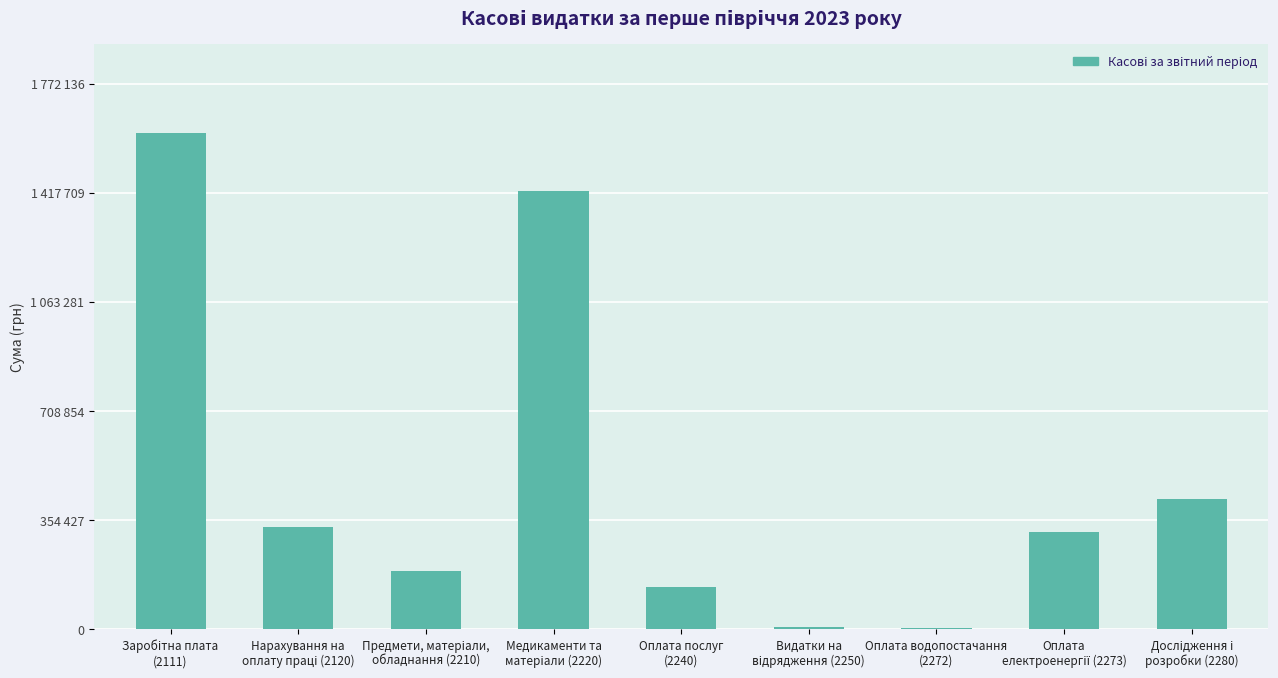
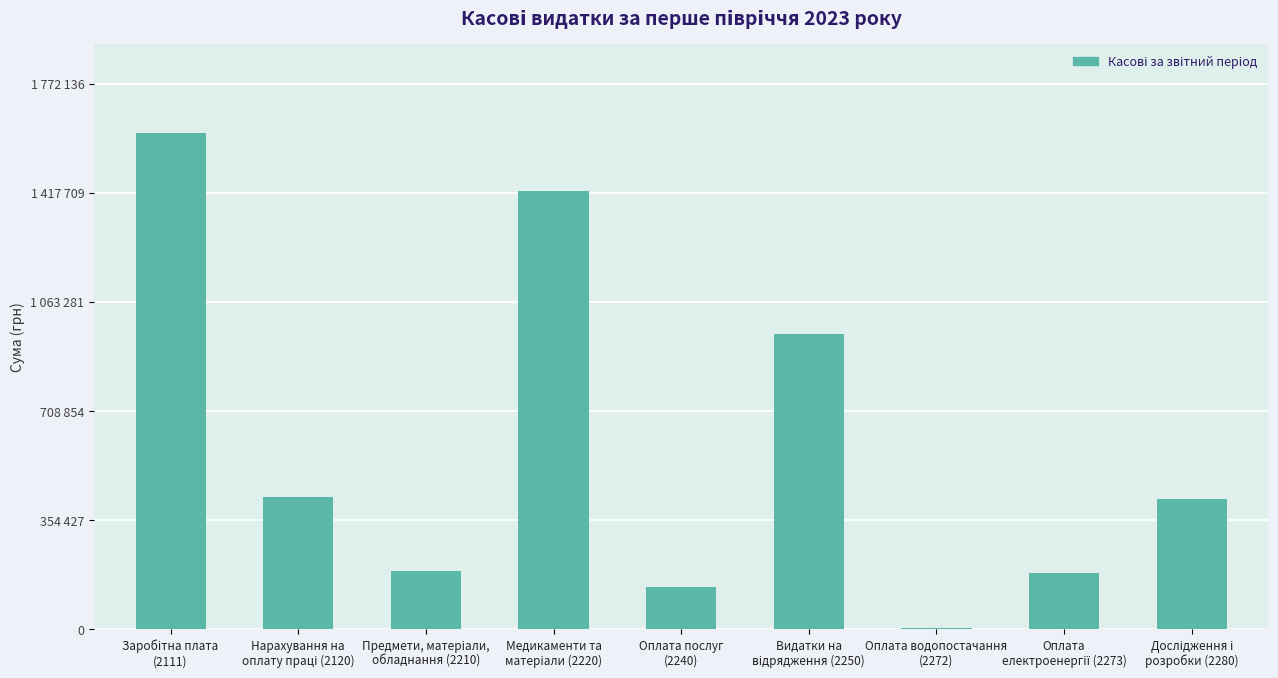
  {
    "Заробітна плата (2111)": 1610000,
-   "Нарахування на оплату праці (2120)": 330000,
+   "Нарахування на оплату праці (2120)": 430000,
    "Предмети, матеріали, обладнання (2210)": 190000,
    "Медикаменти та матеріали (2220)": 1430000,
    "Оплата послуг (2240)": 140000,
-   "Видатки на відрядження (2250)": 10000,
-   "Оплата електроенергії (2273)": 320000,
+   "Видатки на відрядження (2250)": 960000,
+   "Оплата електроенергії (2273)": 180000,
    "Дослідження і розробки (2280)": 420000
  }
